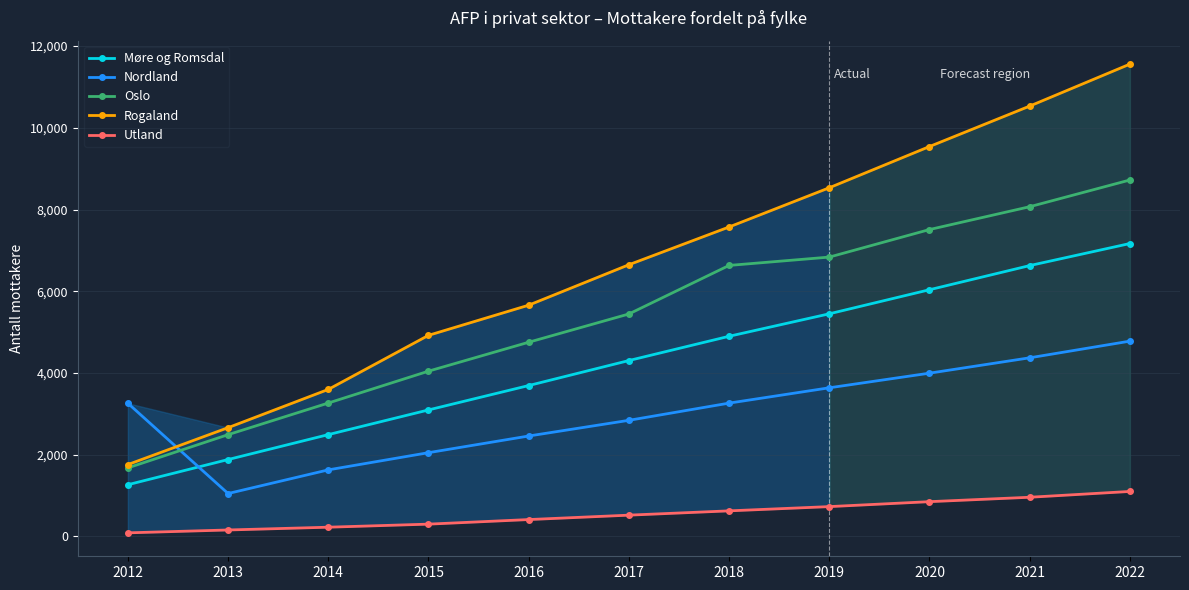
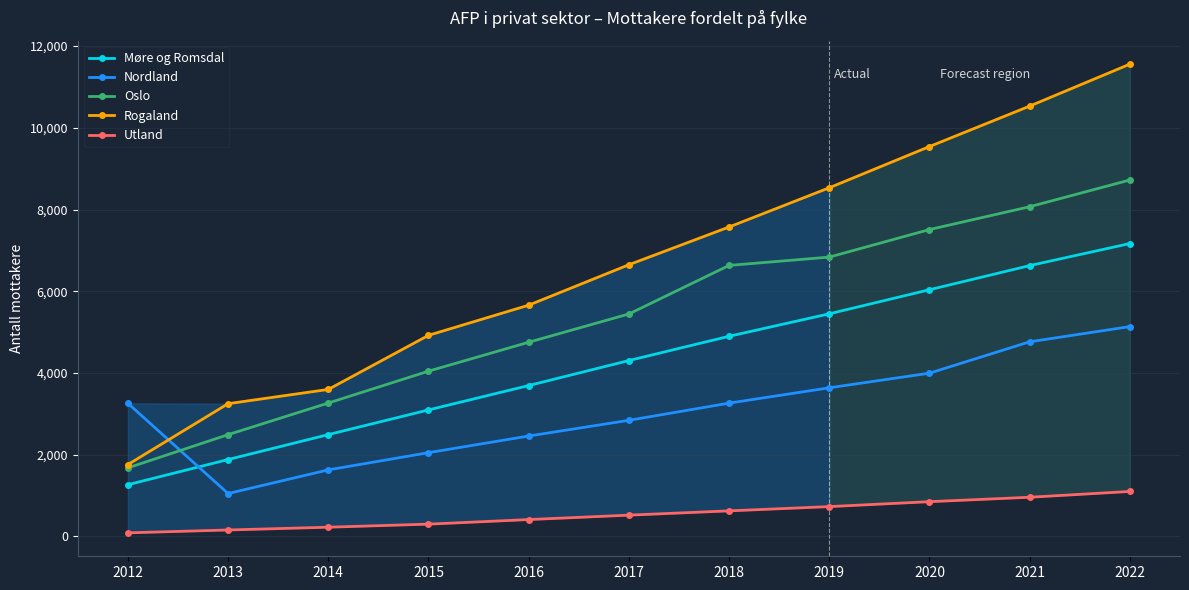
  {
    "Møre og Romsdal": {
      "2012": "1,300",
      "2013": "1,900",
      "2014": "2,500",
      "2015": "3,100",
      "2016": "3,700",
      "2017": "4,300",
      "2018": "4,900",
      "2019": "5,400",
      "2020": "6,000",
      "2021": "6,600",
      "2022": "7,200"
    },
    "Nordland": {
      "2013": "1,000",
      "2014": "1,600",
      "2015": "2,000",
      "2016": "2,500",
      "2017": "2,800",
      "2018": "3,300",
      "2019": "3,600",
      "2020": "4,000",
-     "2021": "4,400",
-     "2022": "4,800"
+     "2021": "4,800",
+     "2022": "5,100"
    },
    "Oslo": {
      "2012": "1,700",
      "2013": "2,500",
      "2014": "3,300",
      "2015": "4,000",
      "2016": "4,800",
      "2017": "5,400",
      "2018": "6,600",
      "2019": "6,800",
      "2020": "7,500",
      "2021": "8,100",
      "2022": "8,700"
    },
    "Rogaland": {
      "2012": "1,800",
-     "2013": "2,700"
+     "2013": "3,200"
    },
    "Utland": {
      "2012": "100",
      "2013": "200",
      "2014": "200",
      "2015": "300",
      "2016": "400",
      "2017": "500",
      "2018": "600",
      "2019": "700",
      "2020": "900",
      "2021": "1,000",
      "2022": "1,100"
    }
  }
